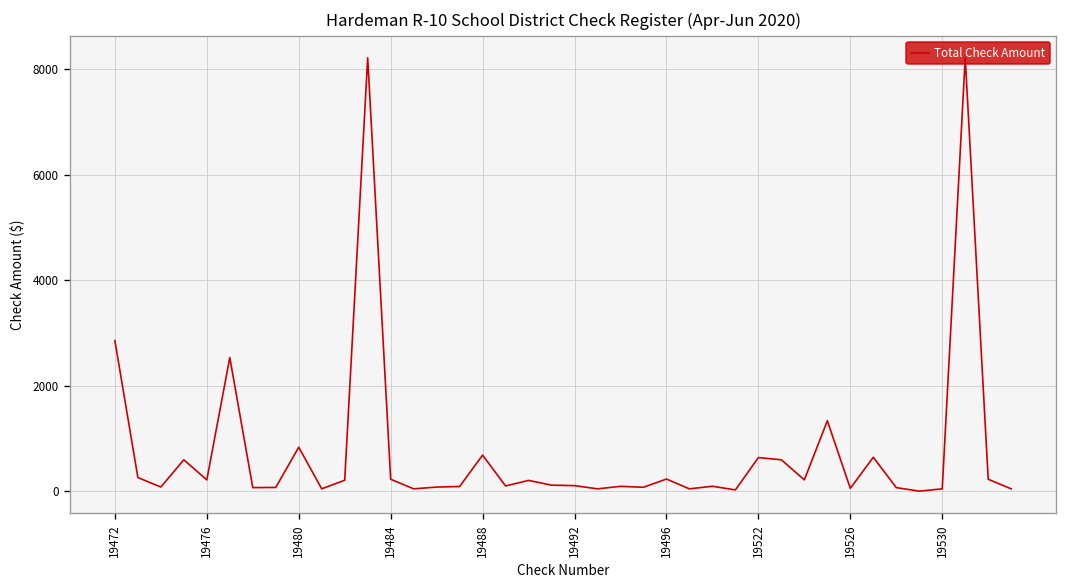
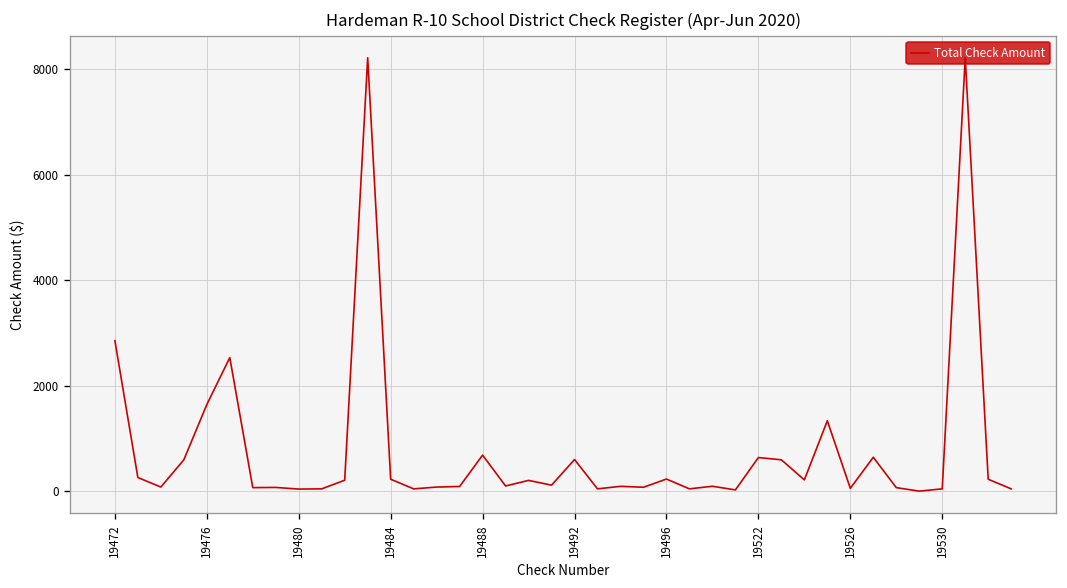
  {
    "19472": 2900,
-   "19476": 200,
-   "19480": 800,
+   "19476": 1600,
+   "19480": 0,
    "19484": 200,
    "19488": 700,
-   "19492": 100,
+   "19492": 600,
    "19496": 200,
    "19522": 600,
    "19526": 100,
    "19530": 100
  }
